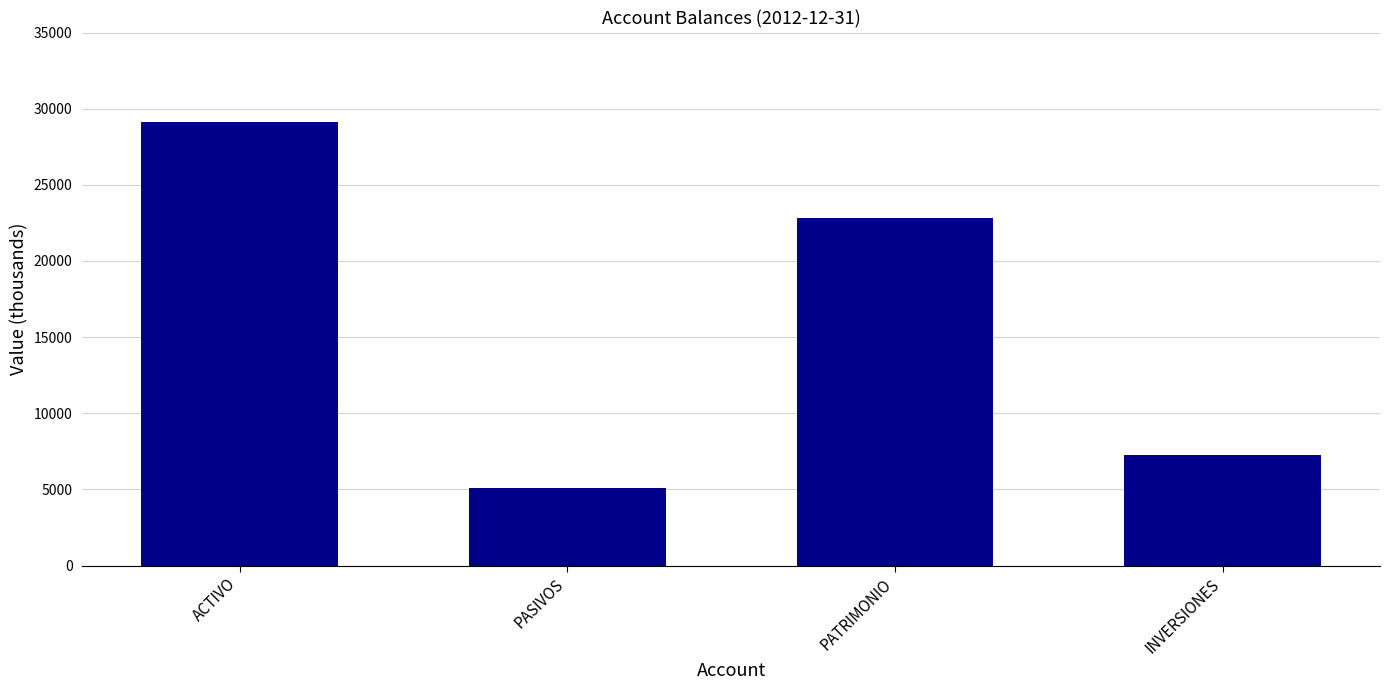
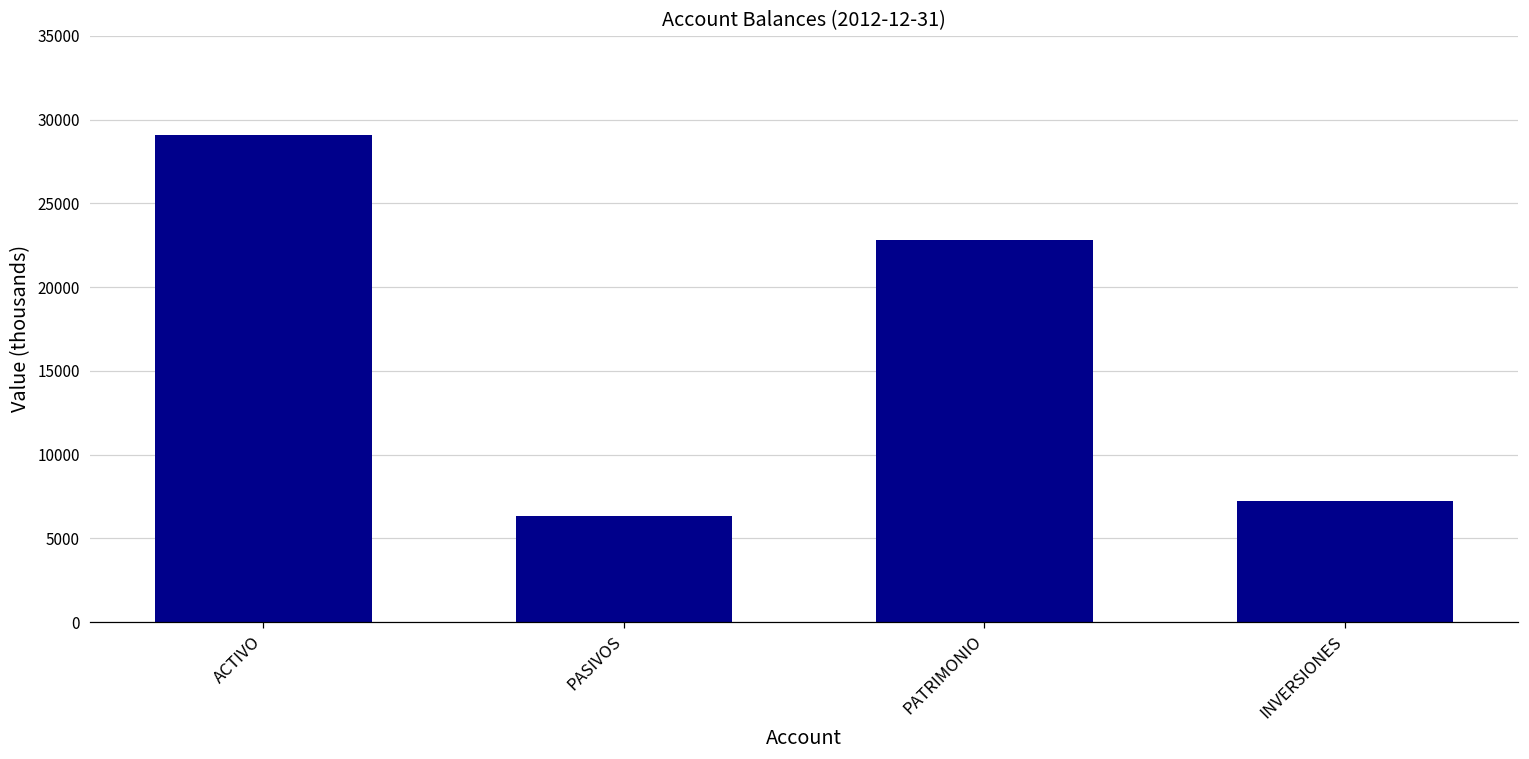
  {
    "ACTIVO": 29100,
-   "PASIVOS": 5100,
+   "PASIVOS": 6300,
    "PATRIMONIO": 22800,
    "INVERSIONES": 7300
  }
